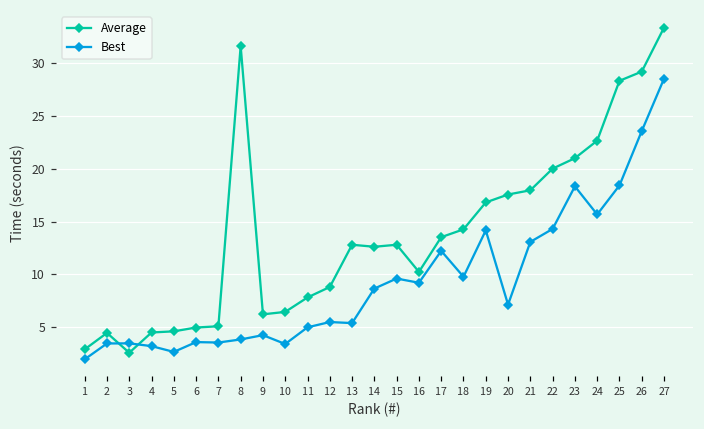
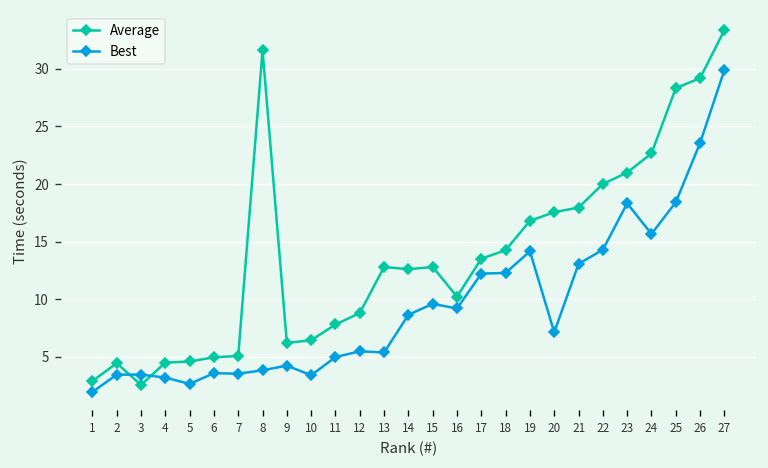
  {
    "Average": {
      "1": 3,
      "2": 4,
      "3": 3,
      "4": 4,
      "5": 5,
      "6": 5,
      "7": 5,
      "8": 32,
      "9": 6,
      "10": 6,
      "11": 8,
      "12": 9,
      "13": 13,
      "14": 13,
      "15": 13,
      "16": 10,
      "17": 14,
      "18": 14,
      "19": 17,
      "20": 18,
      "21": 18,
      "22": 20,
      "23": 21,
      "24": 23,
      "25": 28,
      "26": 29,
      "27": 33
    },
    "Best": {
      "1": 2,
      "2": 3,
      "3": 3,
      "4": 3,
      "5": 3,
      "6": 4,
      "7": 4,
      "8": 4,
      "9": 4,
      "10": 3,
      "11": 5,
      "12": 5,
      "13": 5,
      "14": 9,
      "15": 10,
      "16": 9,
      "17": 12,
-     "18": 10,
+     "18": 12,
      "19": 14,
      "20": 7,
      "21": 13,
      "22": 14,
      "23": 18,
      "24": 16,
      "25": 18,
      "26": 24,
-     "27": 29
+     "27": 30
    }
  }
